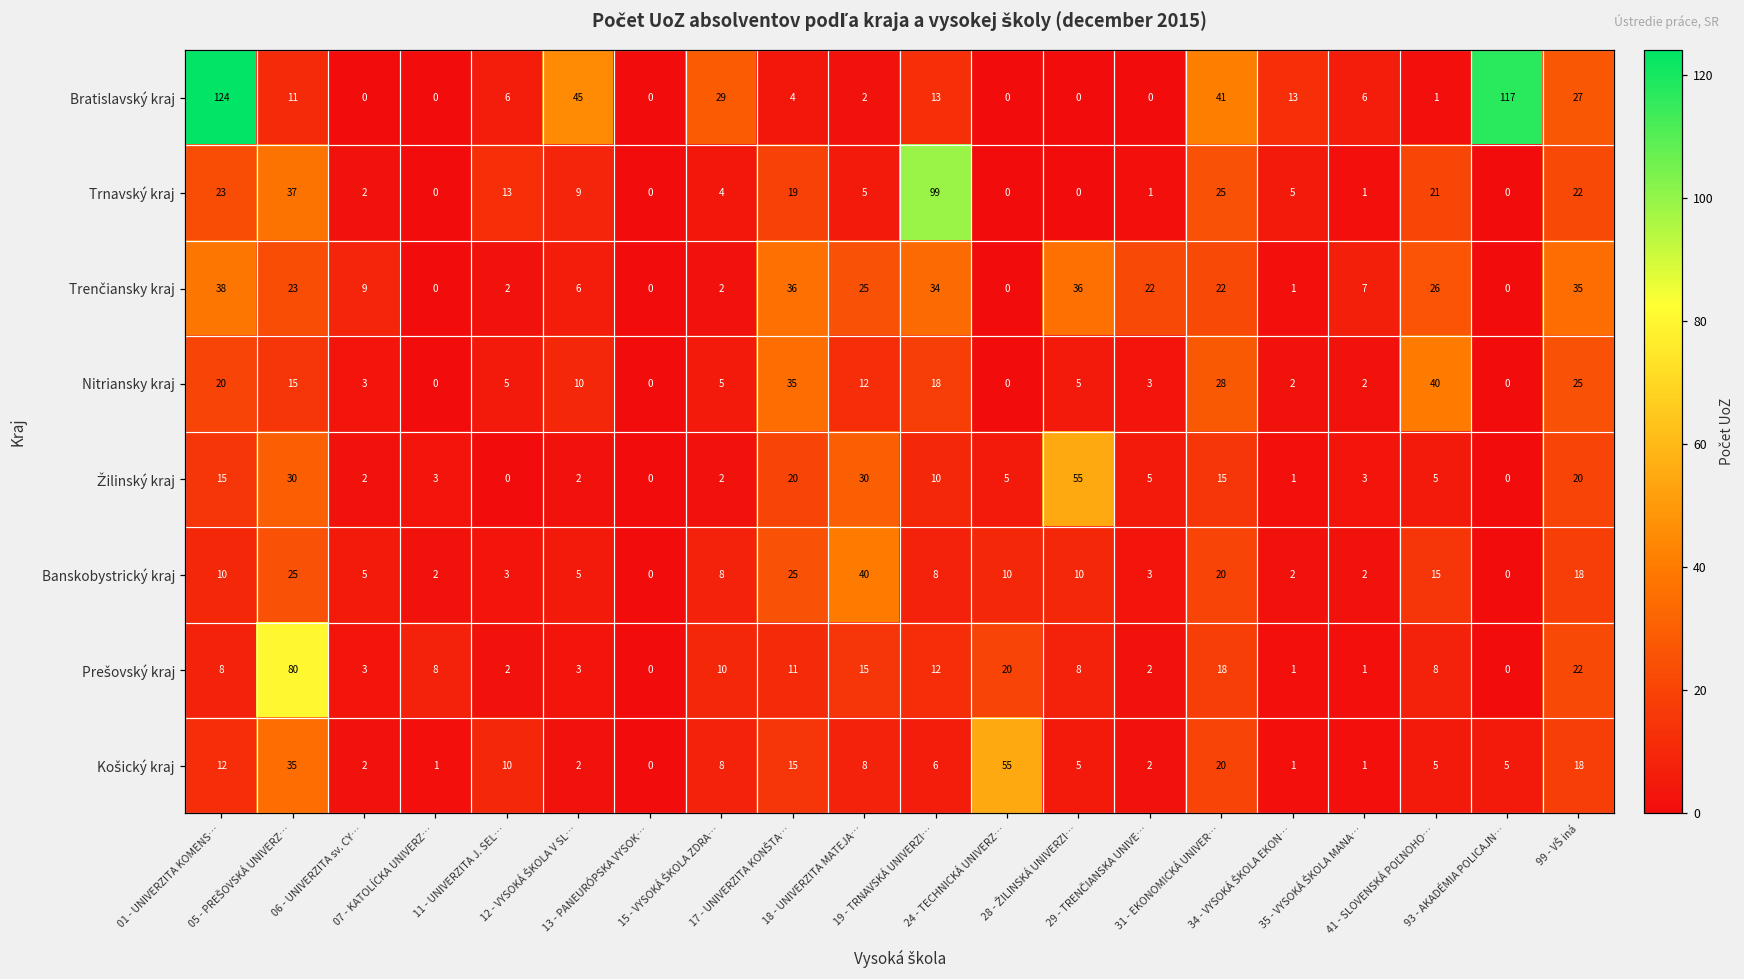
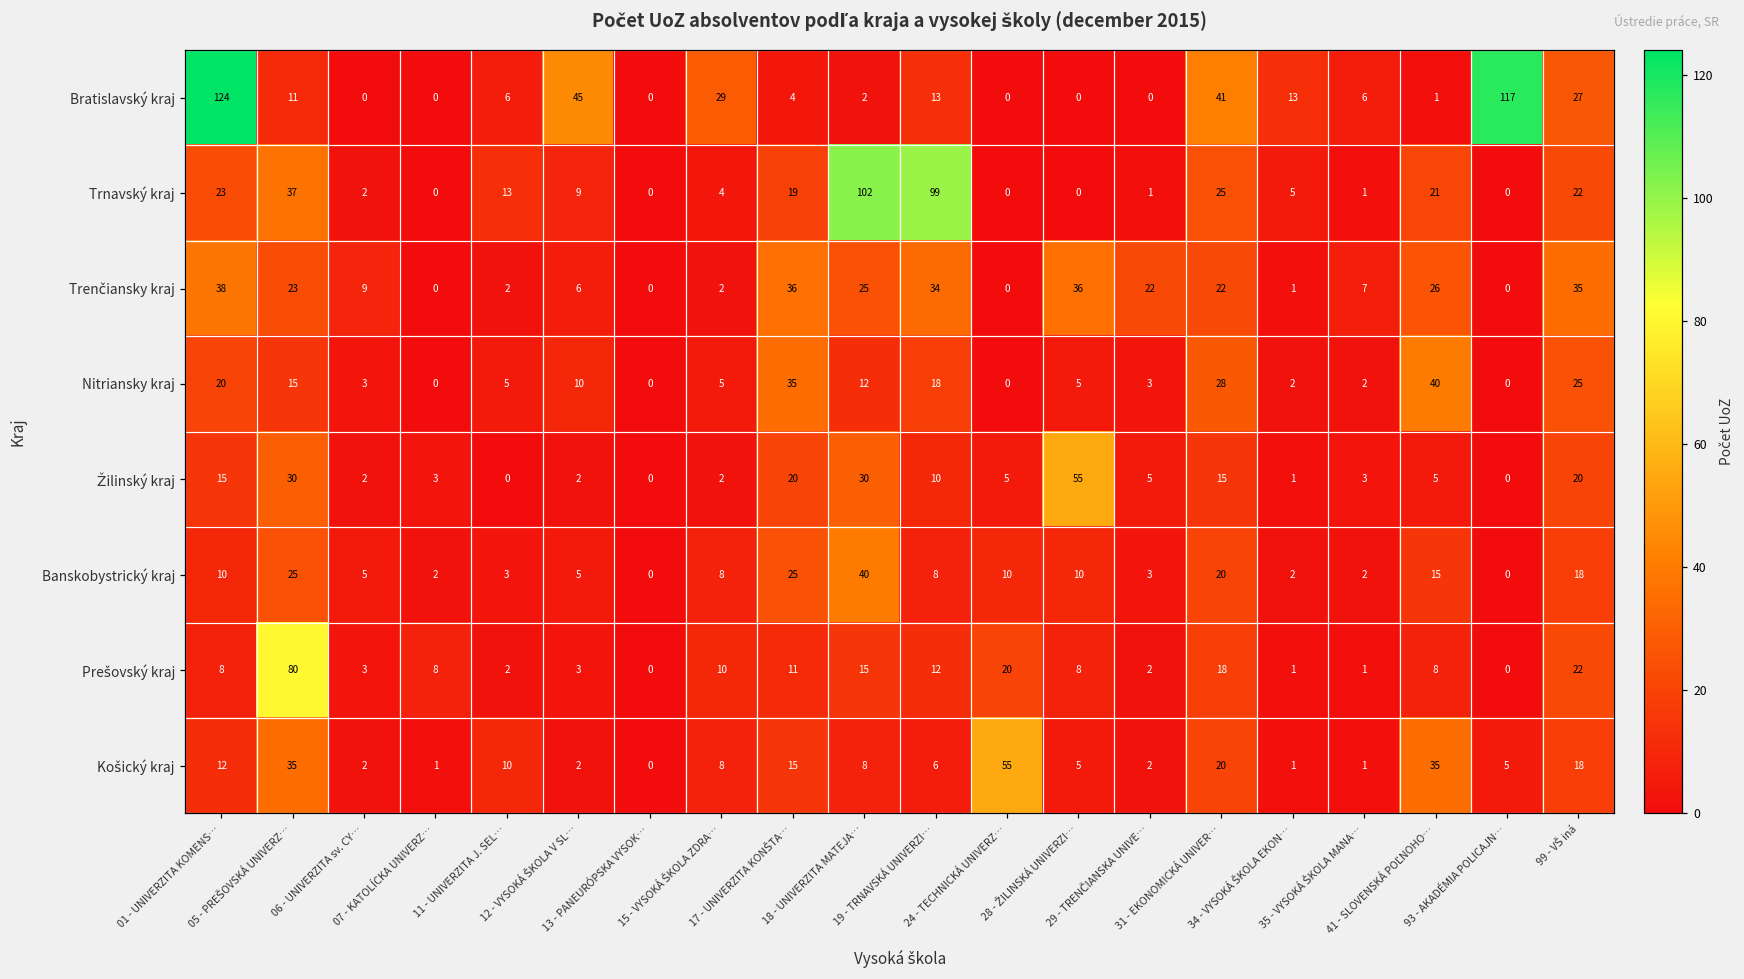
  {
    "Bratislavský kraj": {
      "01 - UNIVERZITA KOMENS…": 124,
      "05 - PREŠOVSKÁ UNIVERZ…": 11,
      "06 - UNIVERZITA sv. CY…": 0,
      "07 - KATOLÍCKA UNIVERZ…": 0,
      "11 - UNIVERZITA J. SEL…": 6,
      "12 - VYSOKÁ ŠKOLA V SL…": 45,
      "13 - PANEURÓPSKA VYSOK…": 0,
      "15 - VYSOKÁ ŠKOLA ZDRA…": 29,
      "17 - UNIVERZITA KONŠTA…": 4,
      "18 - UNIVERZITA MATEJA…": 2,
      "19 - TRNAVSKÁ UNIVERZI…": 13,
      "24 - TECHNICKÁ UNIVERZ…": 0,
      "28 - ŽILINSKÁ UNIVERZI…": 0,
      "29 - TRENČIANSKA UNIVE…": 0,
      "31 - EKONOMICKÁ UNIVER…": 41,
      "34 - VYSOKÁ ŠKOLA EKON…": 13,
      "35 - VYSOKÁ ŠKOLA MANA…": 6,
      "41 - SLOVENSKÁ POĽNOHO…": 1,
      "93 - AKADÉMIA POLICAJN…": 117,
      "99 - VŠ iná": 27
    },
    "Trnavský kraj": {
      "01 - UNIVERZITA KOMENS…": 23,
      "05 - PREŠOVSKÁ UNIVERZ…": 37,
      "06 - UNIVERZITA sv. CY…": 2,
      "07 - KATOLÍCKA UNIVERZ…": 0,
      "11 - UNIVERZITA J. SEL…": 13,
      "12 - VYSOKÁ ŠKOLA V SL…": 9,
      "13 - PANEURÓPSKA VYSOK…": 0,
      "15 - VYSOKÁ ŠKOLA ZDRA…": 4,
      "17 - UNIVERZITA KONŠTA…": 19,
-     "18 - UNIVERZITA MATEJA…": 5,
+     "18 - UNIVERZITA MATEJA…": 102,
      "19 - TRNAVSKÁ UNIVERZI…": 99,
      "24 - TECHNICKÁ UNIVERZ…": 0,
      "28 - ŽILINSKÁ UNIVERZI…": 0,
      "29 - TRENČIANSKA UNIVE…": 1,
      "31 - EKONOMICKÁ UNIVER…": 25,
      "34 - VYSOKÁ ŠKOLA EKON…": 5,
      "35 - VYSOKÁ ŠKOLA MANA…": 1,
      "41 - SLOVENSKÁ POĽNOHO…": 21,
      "93 - AKADÉMIA POLICAJN…": 0,
      "99 - VŠ iná": 22
    },
    "Trenčiansky kraj": {
      "01 - UNIVERZITA KOMENS…": 38,
      "05 - PREŠOVSKÁ UNIVERZ…": 23,
      "06 - UNIVERZITA sv. CY…": 9,
      "07 - KATOLÍCKA UNIVERZ…": 0,
      "11 - UNIVERZITA J. SEL…": 2,
      "12 - VYSOKÁ ŠKOLA V SL…": 6,
      "13 - PANEURÓPSKA VYSOK…": 0,
      "15 - VYSOKÁ ŠKOLA ZDRA…": 2,
      "17 - UNIVERZITA KONŠTA…": 36,
      "18 - UNIVERZITA MATEJA…": 25,
      "19 - TRNAVSKÁ UNIVERZI…": 34,
      "24 - TECHNICKÁ UNIVERZ…": 0,
      "28 - ŽILINSKÁ UNIVERZI…": 36,
      "29 - TRENČIANSKA UNIVE…": 22,
      "31 - EKONOMICKÁ UNIVER…": 22,
      "34 - VYSOKÁ ŠKOLA EKON…": 1,
      "35 - VYSOKÁ ŠKOLA MANA…": 7,
      "41 - SLOVENSKÁ POĽNOHO…": 26,
      "93 - AKADÉMIA POLICAJN…": 0,
      "99 - VŠ iná": 35
    },
    "Nitriansky kraj": {
      "01 - UNIVERZITA KOMENS…": 20,
      "05 - PREŠOVSKÁ UNIVERZ…": 15,
      "06 - UNIVERZITA sv. CY…": 3,
      "07 - KATOLÍCKA UNIVERZ…": 0,
      "11 - UNIVERZITA J. SEL…": 5,
      "12 - VYSOKÁ ŠKOLA V SL…": 10,
      "13 - PANEURÓPSKA VYSOK…": 0,
      "15 - VYSOKÁ ŠKOLA ZDRA…": 5,
      "17 - UNIVERZITA KONŠTA…": 35,
      "18 - UNIVERZITA MATEJA…": 12,
      "19 - TRNAVSKÁ UNIVERZI…": 18,
      "24 - TECHNICKÁ UNIVERZ…": 0,
      "28 - ŽILINSKÁ UNIVERZI…": 5,
      "29 - TRENČIANSKA UNIVE…": 3,
      "31 - EKONOMICKÁ UNIVER…": 28,
      "34 - VYSOKÁ ŠKOLA EKON…": 2,
      "35 - VYSOKÁ ŠKOLA MANA…": 2,
      "41 - SLOVENSKÁ POĽNOHO…": 40,
      "93 - AKADÉMIA POLICAJN…": 0,
      "99 - VŠ iná": 25
    },
    "Žilinský kraj": {
      "01 - UNIVERZITA KOMENS…": 15,
      "05 - PREŠOVSKÁ UNIVERZ…": 30,
      "06 - UNIVERZITA sv. CY…": 2,
      "07 - KATOLÍCKA UNIVERZ…": 3,
      "11 - UNIVERZITA J. SEL…": 0,
      "12 - VYSOKÁ ŠKOLA V SL…": 2,
      "13 - PANEURÓPSKA VYSOK…": 0,
      "15 - VYSOKÁ ŠKOLA ZDRA…": 2,
      "17 - UNIVERZITA KONŠTA…": 20,
      "18 - UNIVERZITA MATEJA…": 30,
      "19 - TRNAVSKÁ UNIVERZI…": 10,
      "24 - TECHNICKÁ UNIVERZ…": 5,
      "28 - ŽILINSKÁ UNIVERZI…": 55,
      "29 - TRENČIANSKA UNIVE…": 5,
      "31 - EKONOMICKÁ UNIVER…": 15,
      "34 - VYSOKÁ ŠKOLA EKON…": 1,
      "35 - VYSOKÁ ŠKOLA MANA…": 3,
      "41 - SLOVENSKÁ POĽNOHO…": 5,
      "93 - AKADÉMIA POLICAJN…": 0,
      "99 - VŠ iná": 20
    },
    "Banskobystrický kraj": {
      "01 - UNIVERZITA KOMENS…": 10,
      "05 - PREŠOVSKÁ UNIVERZ…": 25,
      "06 - UNIVERZITA sv. CY…": 5,
      "07 - KATOLÍCKA UNIVERZ…": 2,
      "11 - UNIVERZITA J. SEL…": 3,
      "12 - VYSOKÁ ŠKOLA V SL…": 5,
      "13 - PANEURÓPSKA VYSOK…": 0,
      "15 - VYSOKÁ ŠKOLA ZDRA…": 8,
      "17 - UNIVERZITA KONŠTA…": 25,
      "18 - UNIVERZITA MATEJA…": 40,
      "19 - TRNAVSKÁ UNIVERZI…": 8,
      "24 - TECHNICKÁ UNIVERZ…": 10,
      "28 - ŽILINSKÁ UNIVERZI…": 10,
      "29 - TRENČIANSKA UNIVE…": 3,
      "31 - EKONOMICKÁ UNIVER…": 20,
      "34 - VYSOKÁ ŠKOLA EKON…": 2,
      "35 - VYSOKÁ ŠKOLA MANA…": 2,
      "41 - SLOVENSKÁ POĽNOHO…": 15,
      "93 - AKADÉMIA POLICAJN…": 0,
      "99 - VŠ iná": 18
    },
    "Prešovský kraj": {
      "01 - UNIVERZITA KOMENS…": 8,
      "05 - PREŠOVSKÁ UNIVERZ…": 80,
      "06 - UNIVERZITA sv. CY…": 3,
      "07 - KATOLÍCKA UNIVERZ…": 8,
      "11 - UNIVERZITA J. SEL…": 2,
      "12 - VYSOKÁ ŠKOLA V SL…": 3,
      "13 - PANEURÓPSKA VYSOK…": 0,
      "15 - VYSOKÁ ŠKOLA ZDRA…": 10,
      "17 - UNIVERZITA KONŠTA…": 11,
      "18 - UNIVERZITA MATEJA…": 15,
      "19 - TRNAVSKÁ UNIVERZI…": 12,
      "24 - TECHNICKÁ UNIVERZ…": 20,
      "28 - ŽILINSKÁ UNIVERZI…": 8,
      "29 - TRENČIANSKA UNIVE…": 2,
      "31 - EKONOMICKÁ UNIVER…": 18,
      "34 - VYSOKÁ ŠKOLA EKON…": 1,
      "35 - VYSOKÁ ŠKOLA MANA…": 1,
      "41 - SLOVENSKÁ POĽNOHO…": 8,
      "93 - AKADÉMIA POLICAJN…": 0,
      "99 - VŠ iná": 22
    },
    "Košický kraj": {
      "01 - UNIVERZITA KOMENS…": 12,
      "05 - PREŠOVSKÁ UNIVERZ…": 35,
      "06 - UNIVERZITA sv. CY…": 2,
      "07 - KATOLÍCKA UNIVERZ…": 1,
      "11 - UNIVERZITA J. SEL…": 10,
      "12 - VYSOKÁ ŠKOLA V SL…": 2,
      "13 - PANEURÓPSKA VYSOK…": 0,
      "15 - VYSOKÁ ŠKOLA ZDRA…": 8,
      "17 - UNIVERZITA KONŠTA…": 15,
      "18 - UNIVERZITA MATEJA…": 8,
      "19 - TRNAVSKÁ UNIVERZI…": 6,
      "24 - TECHNICKÁ UNIVERZ…": 55,
      "28 - ŽILINSKÁ UNIVERZI…": 5,
      "29 - TRENČIANSKA UNIVE…": 2,
      "31 - EKONOMICKÁ UNIVER…": 20,
      "34 - VYSOKÁ ŠKOLA EKON…": 1,
      "35 - VYSOKÁ ŠKOLA MANA…": 1,
-     "41 - SLOVENSKÁ POĽNOHO…": 5,
+     "41 - SLOVENSKÁ POĽNOHO…": 35,
      "93 - AKADÉMIA POLICAJN…": 5,
      "99 - VŠ iná": 18
    }
  }
